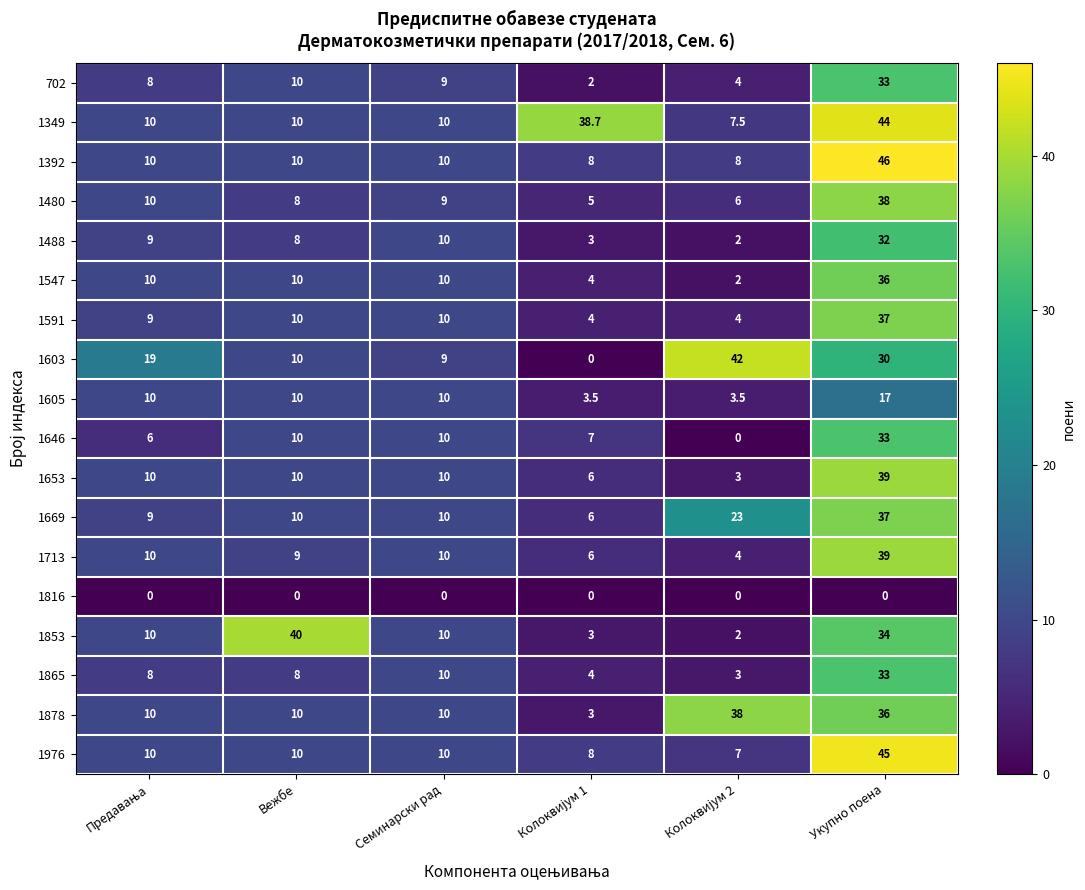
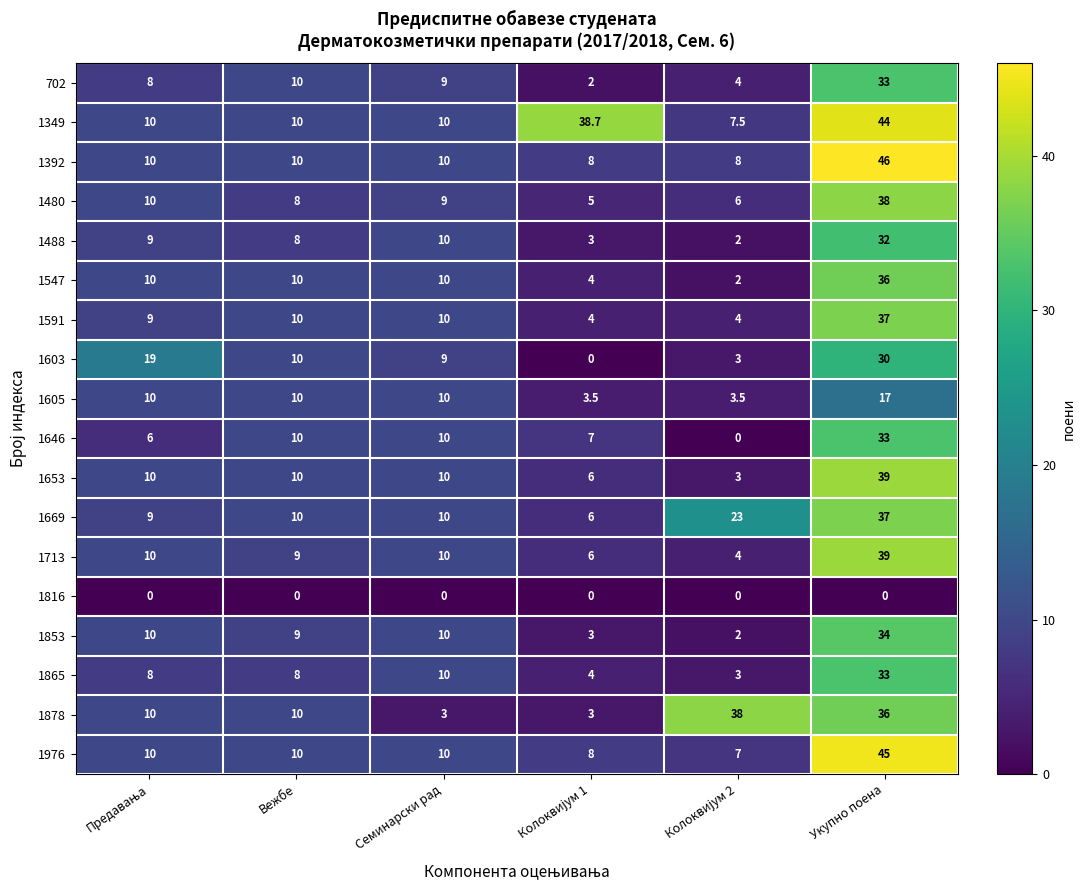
  {
    "702": {
      "Предавања": 8,
      "Вежбе": 10,
      "Семинарски рад": 9,
      "Колоквијум 1": 2,
      "Колоквијум 2": 4,
      "Укупно поена": 33
    },
    "1349": {
      "Предавања": 10,
      "Вежбе": 10,
      "Семинарски рад": 10,
      "Колоквијум 1": 38.7,
      "Колоквијум 2": 7.5,
      "Укупно поена": 44
    },
    "1392": {
      "Предавања": 10,
      "Вежбе": 10,
      "Семинарски рад": 10,
      "Колоквијум 1": 8,
      "Колоквијум 2": 8,
      "Укупно поена": 46
    },
    "1480": {
      "Предавања": 10,
      "Вежбе": 8,
      "Семинарски рад": 9,
      "Колоквијум 1": 5,
      "Колоквијум 2": 6,
      "Укупно поена": 38
    },
    "1488": {
      "Предавања": 9,
      "Вежбе": 8,
      "Семинарски рад": 10,
      "Колоквијум 1": 3,
      "Колоквијум 2": 2,
      "Укупно поена": 32
    },
    "1547": {
      "Предавања": 10,
      "Вежбе": 10,
      "Семинарски рад": 10,
      "Колоквијум 1": 4,
      "Колоквијум 2": 2,
      "Укупно поена": 36
    },
    "1591": {
      "Предавања": 9,
      "Вежбе": 10,
      "Семинарски рад": 10,
      "Колоквијум 1": 4,
      "Колоквијум 2": 4,
      "Укупно поена": 37
    },
    "1603": {
      "Предавања": 19,
      "Вежбе": 10,
      "Семинарски рад": 9,
      "Колоквијум 1": 0,
-     "Колоквијум 2": 42,
+     "Колоквијум 2": 3,
      "Укупно поена": 30
    },
    "1605": {
      "Предавања": 10,
      "Вежбе": 10,
      "Семинарски рад": 10,
      "Колоквијум 1": 3.5,
      "Колоквијум 2": 3.5,
      "Укупно поена": 17
    },
    "1646": {
      "Предавања": 6,
      "Вежбе": 10,
      "Семинарски рад": 10,
      "Колоквијум 1": 7,
      "Колоквијум 2": 0,
      "Укупно поена": 33
    },
    "1653": {
      "Предавања": 10,
      "Вежбе": 10,
      "Семинарски рад": 10,
      "Колоквијум 1": 6,
      "Колоквијум 2": 3,
      "Укупно поена": 39
    },
    "1669": {
      "Предавања": 9,
      "Вежбе": 10,
      "Семинарски рад": 10,
      "Колоквијум 1": 6,
      "Колоквијум 2": 23,
      "Укупно поена": 37
    },
    "1713": {
      "Предавања": 10,
      "Вежбе": 9,
      "Семинарски рад": 10,
      "Колоквијум 1": 6,
      "Колоквијум 2": 4,
      "Укупно поена": 39
    },
    "1816": {
      "Предавања": 0,
      "Вежбе": 0,
      "Семинарски рад": 0,
      "Колоквијум 1": 0,
      "Колоквијум 2": 0,
      "Укупно поена": 0
    },
    "1853": {
      "Предавања": 10,
-     "Вежбе": 40,
+     "Вежбе": 9,
      "Семинарски рад": 10,
      "Колоквијум 1": 3,
      "Колоквијум 2": 2,
      "Укупно поена": 34
    },
    "1865": {
      "Предавања": 8,
      "Вежбе": 8,
      "Семинарски рад": 10,
      "Колоквијум 1": 4,
      "Колоквијум 2": 3,
      "Укупно поена": 33
    },
    "1878": {
      "Предавања": 10,
      "Вежбе": 10,
-     "Семинарски рад": 10,
+     "Семинарски рад": 3,
      "Колоквијум 1": 3,
      "Колоквијум 2": 38,
      "Укупно поена": 36
    },
    "1976": {
      "Предавања": 10,
      "Вежбе": 10,
      "Семинарски рад": 10,
      "Колоквијум 1": 8,
      "Колоквијум 2": 7,
      "Укупно поена": 45
    }
  }
